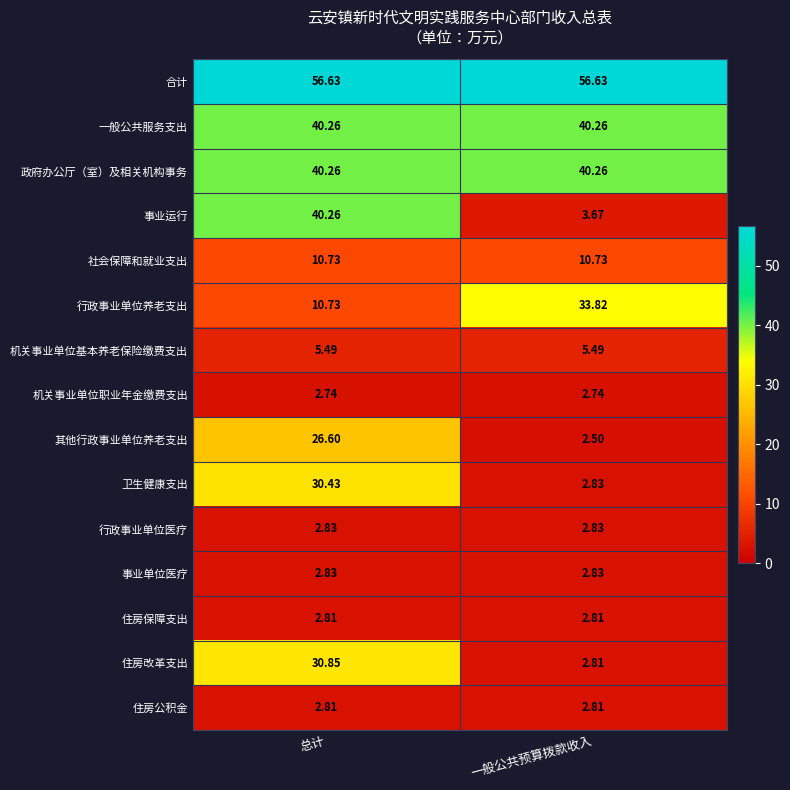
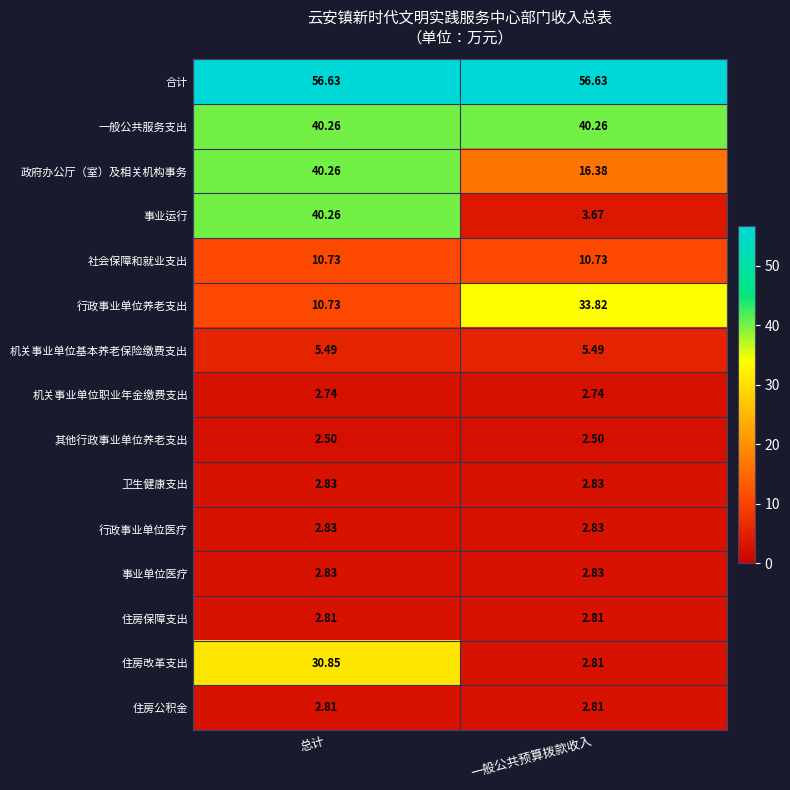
  {
    "合计": {
      "总计": 56.63,
      "一般公共预算拨款收入": 56.63
    },
    "一般公共服务支出": {
      "总计": 40.26,
      "一般公共预算拨款收入": 40.26
    },
    "政府办公厅（室）及相关机构事务": {
      "总计": 40.26,
-     "一般公共预算拨款收入": 40.26
+     "一般公共预算拨款收入": 16.38
    },
    "事业运行": {
      "总计": 40.26,
      "一般公共预算拨款收入": 3.67
    },
    "社会保障和就业支出": {
      "总计": 10.73,
      "一般公共预算拨款收入": 10.73
    },
    "行政事业单位养老支出": {
      "总计": 10.73,
      "一般公共预算拨款收入": 33.82
    },
    "机关事业单位基本养老保险缴费支出": {
      "总计": 5.49,
      "一般公共预算拨款收入": 5.49
    },
    "机关事业单位职业年金缴费支出": {
      "总计": 2.74,
      "一般公共预算拨款收入": 2.74
    },
    "其他行政事业单位养老支出": {
-     "总计": 26.60,
+     "总计": 2.50,
      "一般公共预算拨款收入": 2.50
    },
    "卫生健康支出": {
-     "总计": 30.43,
+     "总计": 2.83,
      "一般公共预算拨款收入": 2.83
    },
    "行政事业单位医疗": {
      "总计": 2.83,
      "一般公共预算拨款收入": 2.83
    },
    "事业单位医疗": {
      "总计": 2.83,
      "一般公共预算拨款收入": 2.83
    },
    "住房保障支出": {
      "总计": 2.81,
      "一般公共预算拨款收入": 2.81
    },
    "住房改革支出": {
      "总计": 30.85,
      "一般公共预算拨款收入": 2.81
    },
    "住房公积金": {
      "总计": 2.81,
      "一般公共预算拨款收入": 2.81
    }
  }
